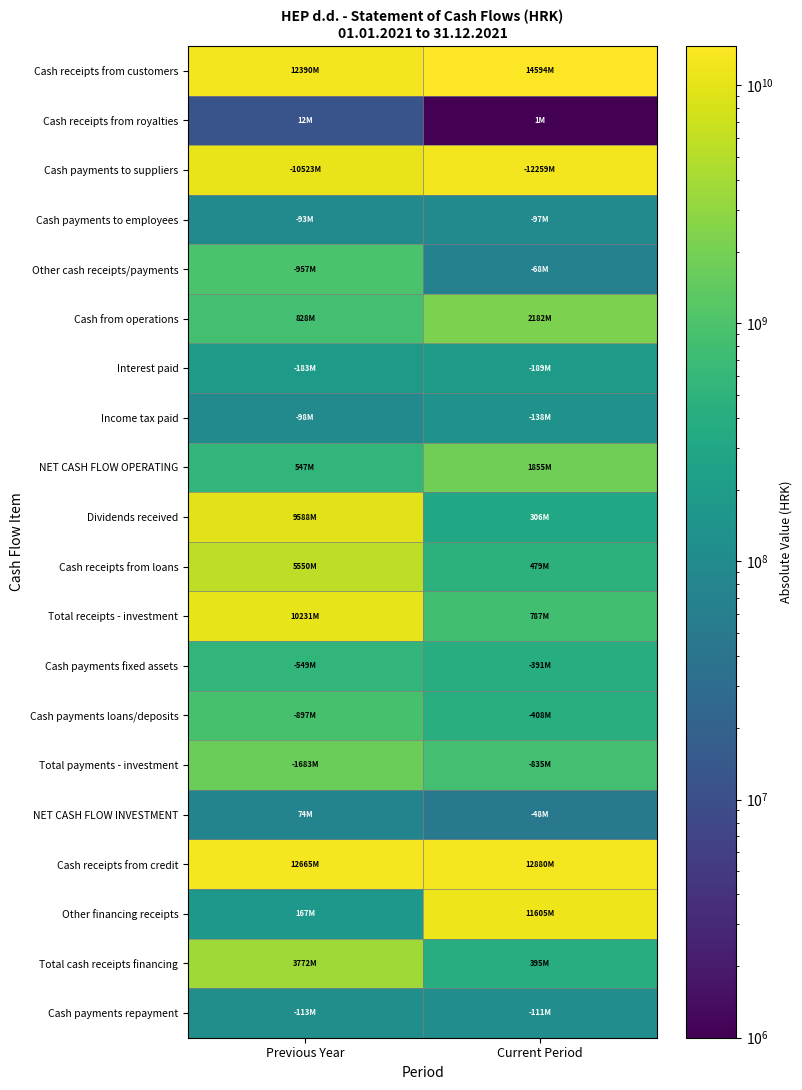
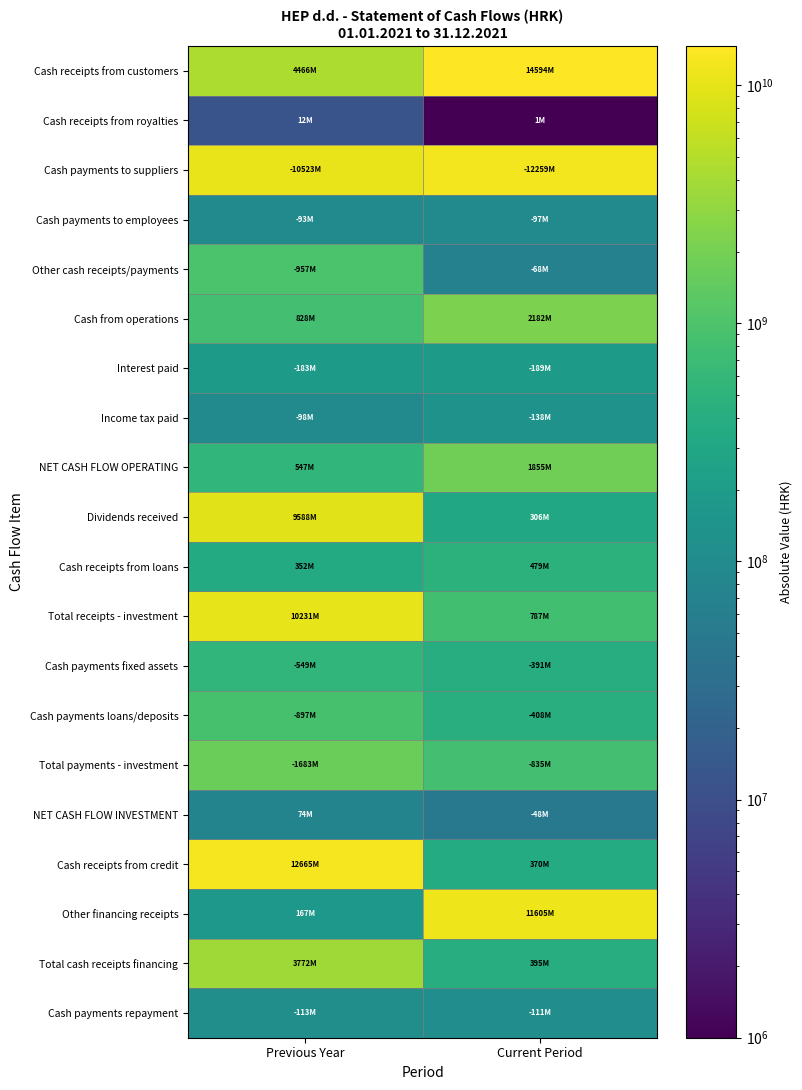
  {
    "Cash receipts from customers": {
-     "Previous Year": "12390M",
+     "Previous Year": "4466M",
      "Current Period": "14594M"
    },
    "Cash receipts from royalties": {
      "Previous Year": "12M",
      "Current Period": "1M"
    },
    "Cash payments to suppliers": {
      "Previous Year": "-10523M",
      "Current Period": "-12259M"
    },
    "Cash payments to employees": {
      "Previous Year": "-93M",
      "Current Period": "-97M"
    },
    "Other cash receipts/payments": {
      "Previous Year": "-957M",
      "Current Period": "-68M"
    },
    "Cash from operations": {
      "Previous Year": "828M",
      "Current Period": "2182M"
    },
    "Interest paid": {
      "Previous Year": "-183M",
      "Current Period": "-189M"
    },
    "Income tax paid": {
      "Previous Year": "-98M",
      "Current Period": "-138M"
    },
    "NET CASH FLOW OPERATING": {
      "Previous Year": "547M",
      "Current Period": "1855M"
    },
    "Dividends received": {
      "Previous Year": "9588M",
      "Current Period": "306M"
    },
    "Cash receipts from loans": {
-     "Previous Year": "5550M",
+     "Previous Year": "352M",
      "Current Period": "479M"
    },
    "Total receipts - investment": {
      "Previous Year": "10231M",
      "Current Period": "787M"
    },
    "Cash payments fixed assets": {
      "Previous Year": "-549M",
      "Current Period": "-391M"
    },
    "Cash payments loans/deposits": {
      "Previous Year": "-897M",
      "Current Period": "-408M"
    },
    "Total payments - investment": {
      "Previous Year": "-1683M",
      "Current Period": "-835M"
    },
    "NET CASH FLOW INVESTMENT": {
      "Previous Year": "74M",
      "Current Period": "-48M"
    },
    "Cash receipts from credit": {
      "Previous Year": "12665M",
-     "Current Period": "12880M"
+     "Current Period": "370M"
    },
    "Other financing receipts": {
      "Previous Year": "167M",
      "Current Period": "11605M"
    },
    "Total cash receipts financing": {
      "Previous Year": "3772M",
      "Current Period": "395M"
    },
    "Cash payments repayment": {
      "Previous Year": "-113M",
      "Current Period": "-111M"
    }
  }
